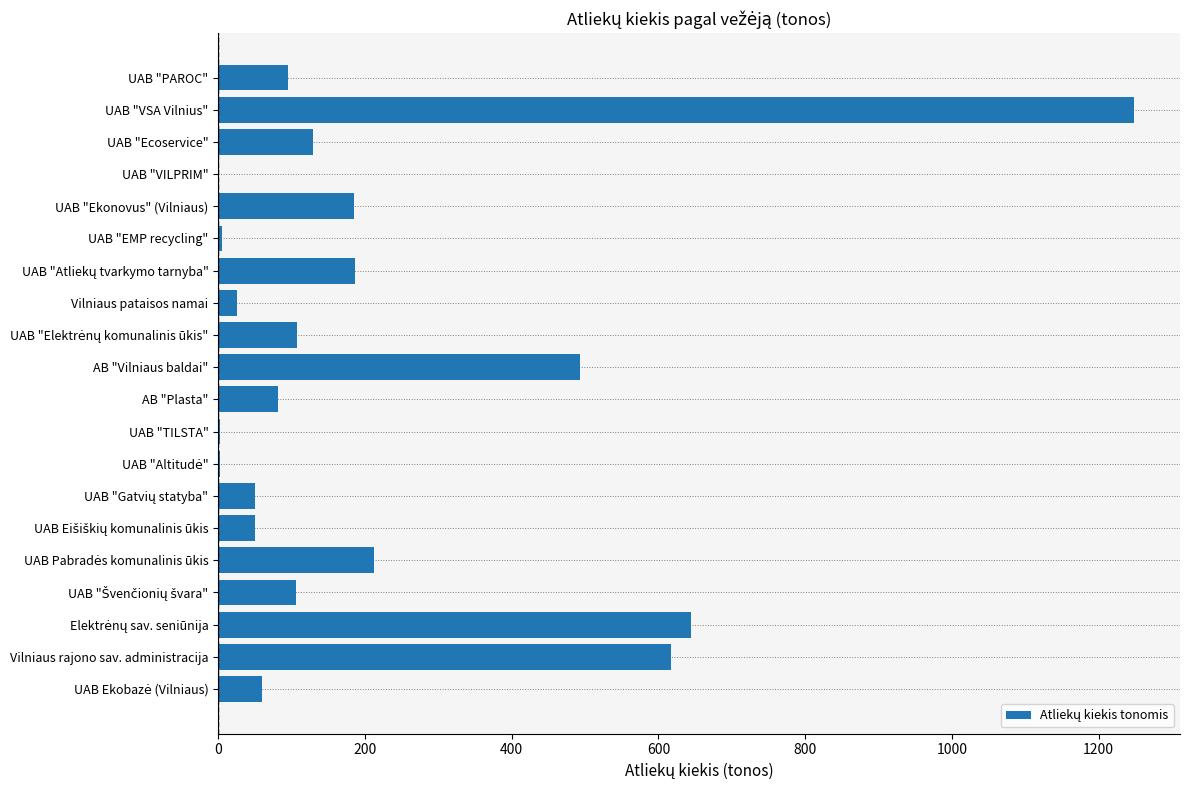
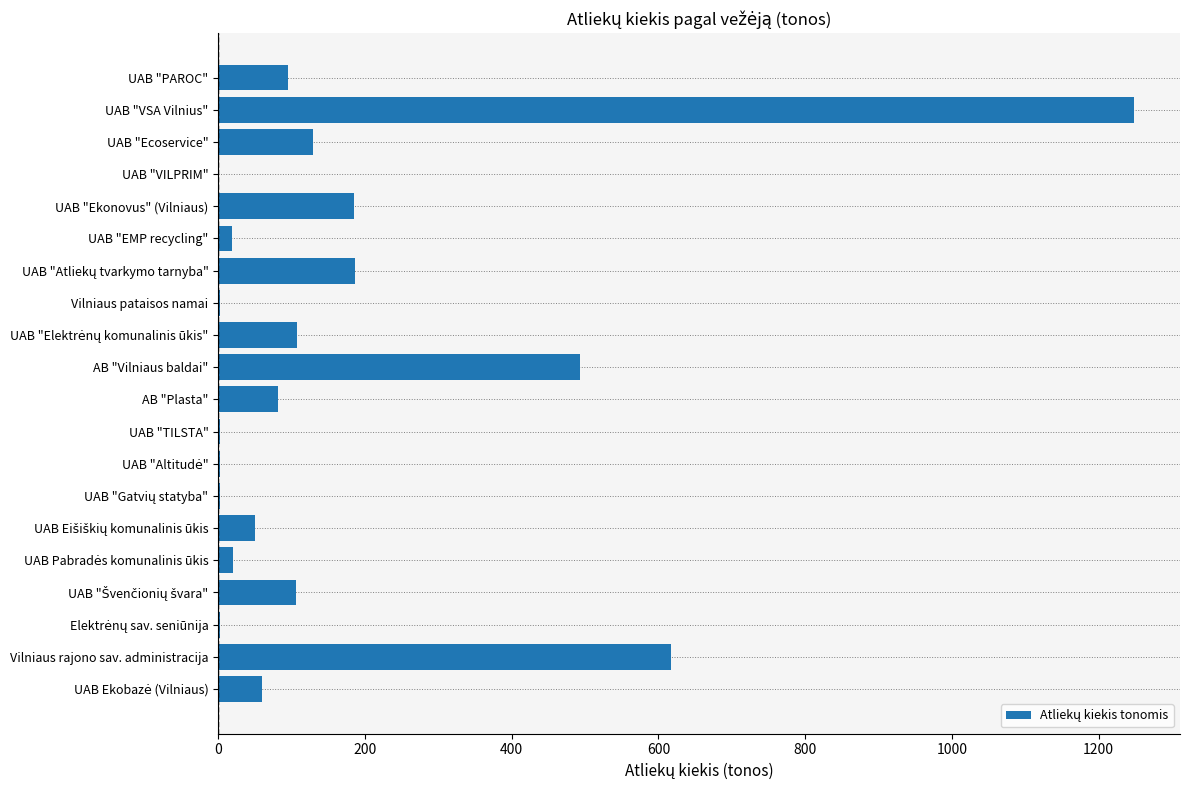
  {
    "UAB \"PAROC\"": 100,
    "UAB \"VSA Vilnius\"": 1250,
    "UAB \"Ecoservice\"": 130,
    "UAB \"Ekonovus\" (Vilniaus)": 190,
-   "UAB \"EMP recycling\"": 10,
+   "UAB \"EMP recycling\"": 20,
    "UAB \"Atliekų tvarkymo tarnyba\"": 190,
-   "Vilniaus pataisos namai": 30,
+   "Vilniaus pataisos namai": 0,
    "UAB \"Elektrėnų komunalinis ūkis\"": 110,
    "AB \"Vilniaus baldai\"": 490,
    "AB \"Plasta\"": 80,
-   "UAB \"Gatvių statyba\"": 50,
+   "UAB \"Gatvių statyba\"": 0,
    "UAB Eišiškių komunalinis ūkis": 50,
-   "UAB Pabradės komunalinis ūkis": 210,
+   "UAB Pabradės komunalinis ūkis": 20,
    "UAB \"Švenčionių švara\"": 110,
-   "Elektrėnų sav. seniūnija": 640,
+   "Elektrėnų sav. seniūnija": 0,
    "Vilniaus rajono sav. administracija": 620,
    "UAB Ekobazė (Vilniaus)": 60
  }
